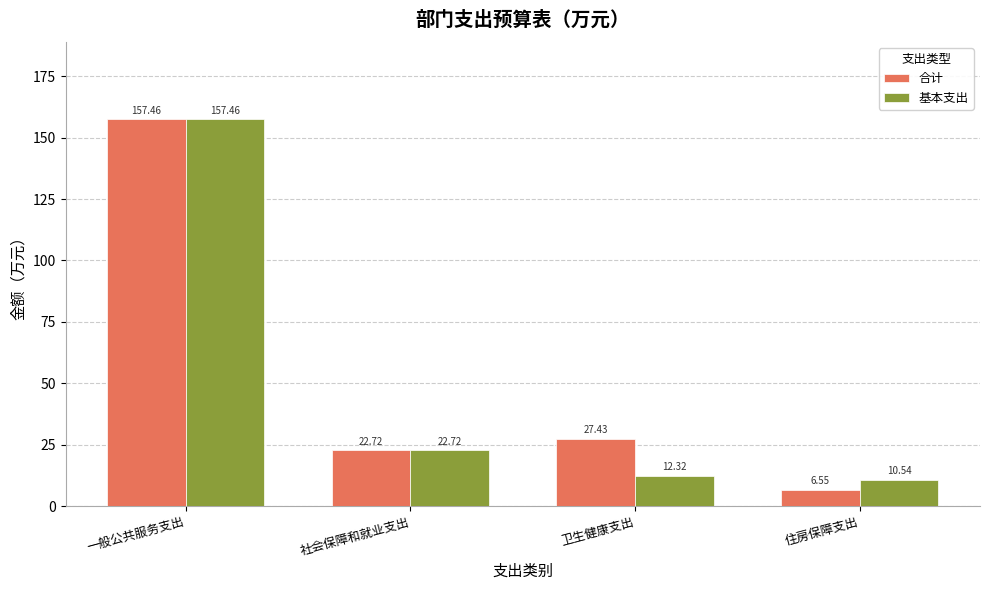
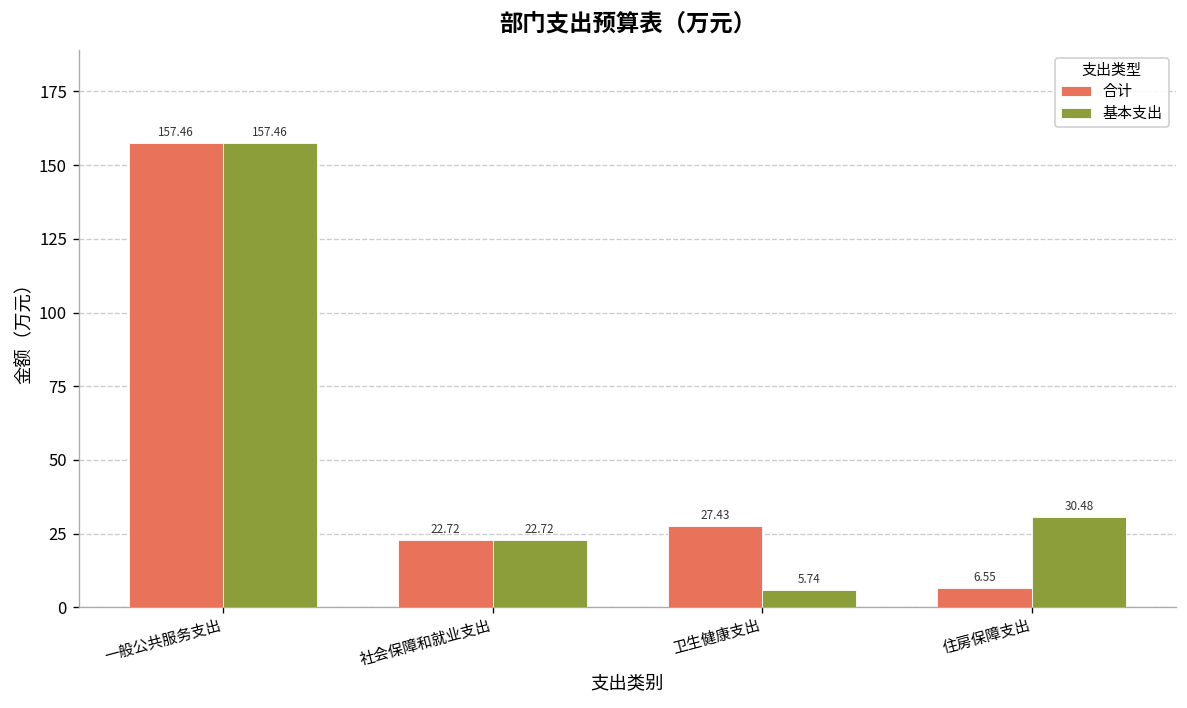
  {
    "合计": {
      "一般公共服务支出": 157.46,
      "社会保障和就业支出": 22.72,
      "卫生健康支出": 27.43,
      "住房保障支出": 6.55
    },
    "基本支出": {
      "一般公共服务支出": 157.46,
      "社会保障和就业支出": 22.72,
-     "卫生健康支出": 12.32,
-     "住房保障支出": 10.54
+     "卫生健康支出": 5.74,
+     "住房保障支出": 30.48
    }
  }
